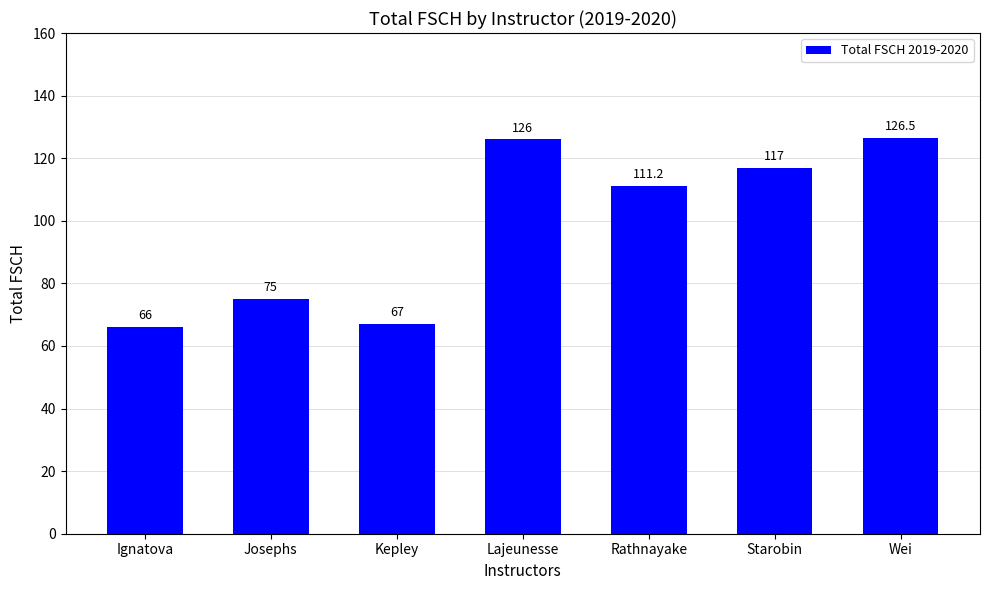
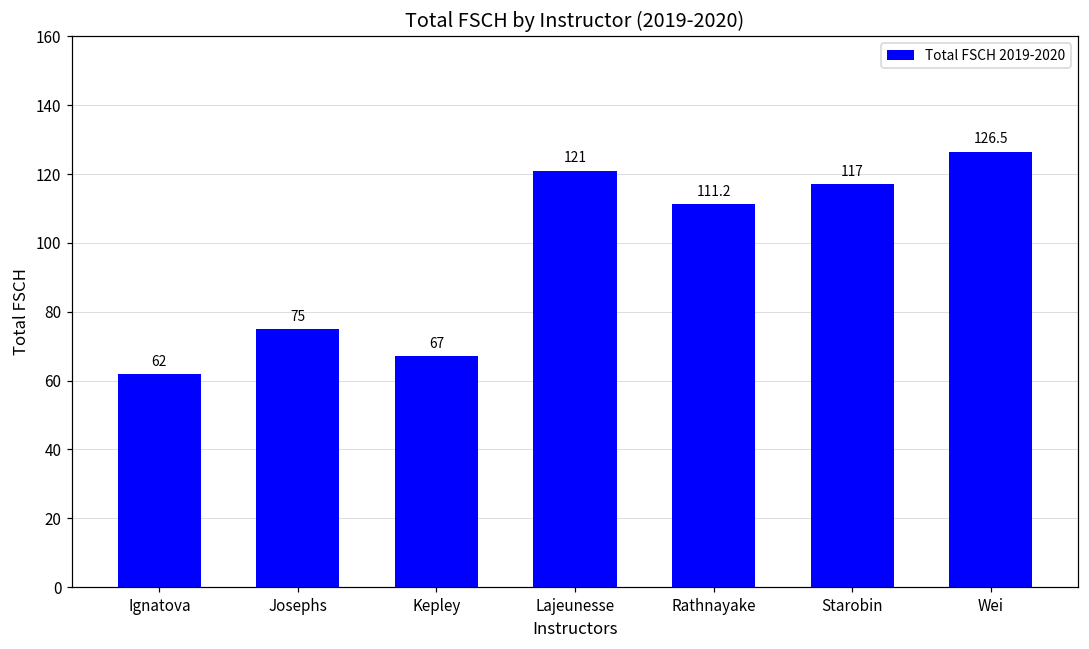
  {
-   "Ignatova": 66,
+   "Ignatova": 62,
    "Josephs": 75,
    "Kepley": 67,
-   "Lajeunesse": 126,
+   "Lajeunesse": 121,
    "Rathnayake": 111.2,
    "Starobin": 117,
    "Wei": 126.5
  }
